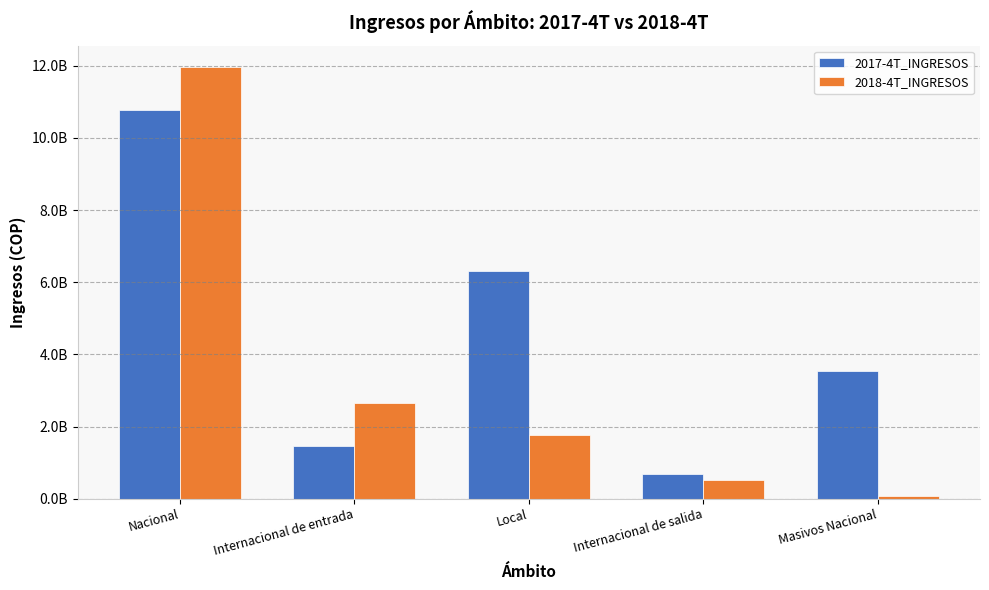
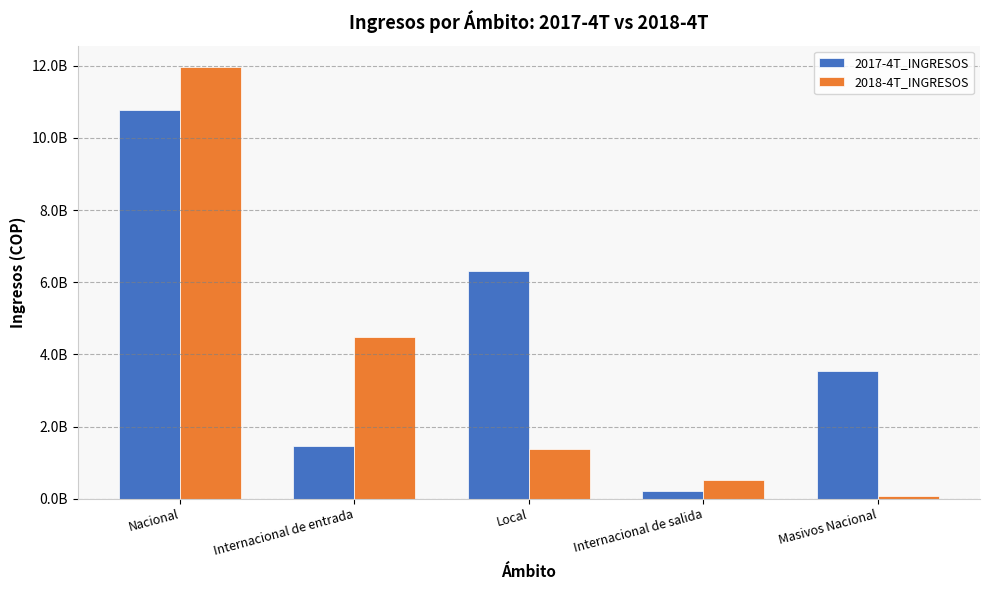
  {
    "2017-4T_INGRESOS": {
      "Nacional": 10800000000,
      "Internacional de entrada": 1500000000,
      "Local": 6300000000,
-     "Internacional de salida": 700000000,
+     "Internacional de salida": 200000000,
      "Masivos Nacional": 3500000000
    },
    "2018-4T_INGRESOS": {
      "Nacional": 12000000000,
-     "Internacional de entrada": 2700000000,
-     "Local": 1800000000,
+     "Internacional de entrada": 4500000000,
+     "Local": 1400000000,
      "Internacional de salida": 500000000
    }
  }
